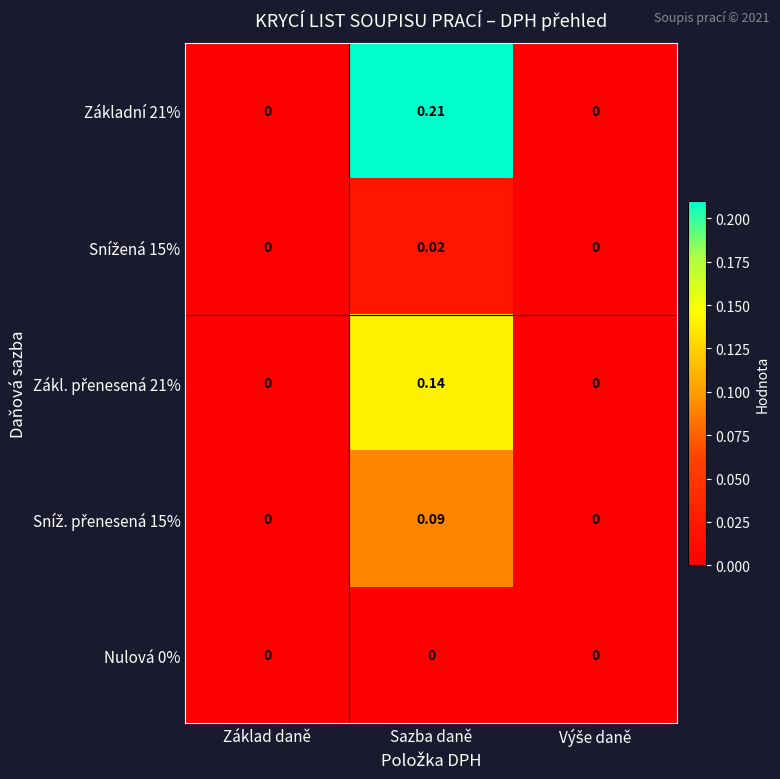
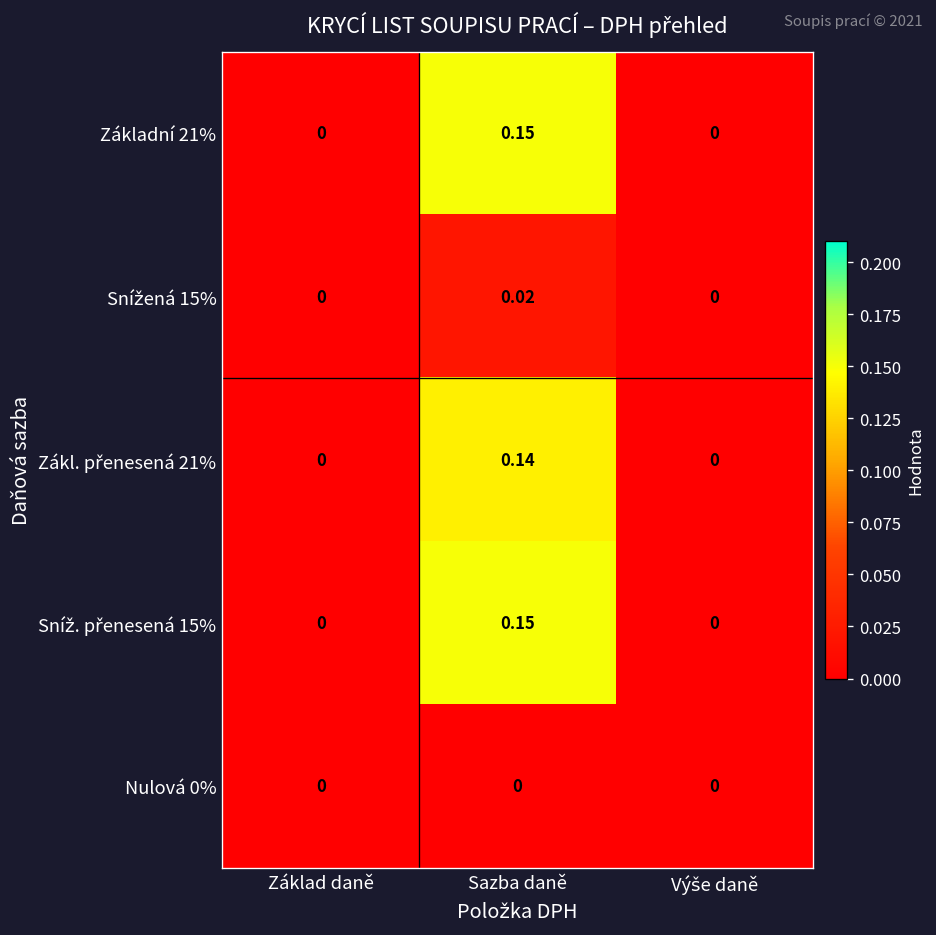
  {
    "Základní 21%": {
      "Základ daně": 0,
-     "Sazba daně": 0.21,
+     "Sazba daně": 0.15,
      "Výše daně": 0
    },
    "Snížená 15%": {
      "Základ daně": 0,
      "Sazba daně": 0.02,
      "Výše daně": 0
    },
    "Zákl. přenesená 21%": {
      "Základ daně": 0,
      "Sazba daně": 0.14,
      "Výše daně": 0
    },
    "Sníž. přenesená 15%": {
      "Základ daně": 0,
-     "Sazba daně": 0.09,
+     "Sazba daně": 0.15,
      "Výše daně": 0
    },
    "Nulová 0%": {
      "Základ daně": 0,
      "Sazba daně": 0,
      "Výše daně": 0
    }
  }
